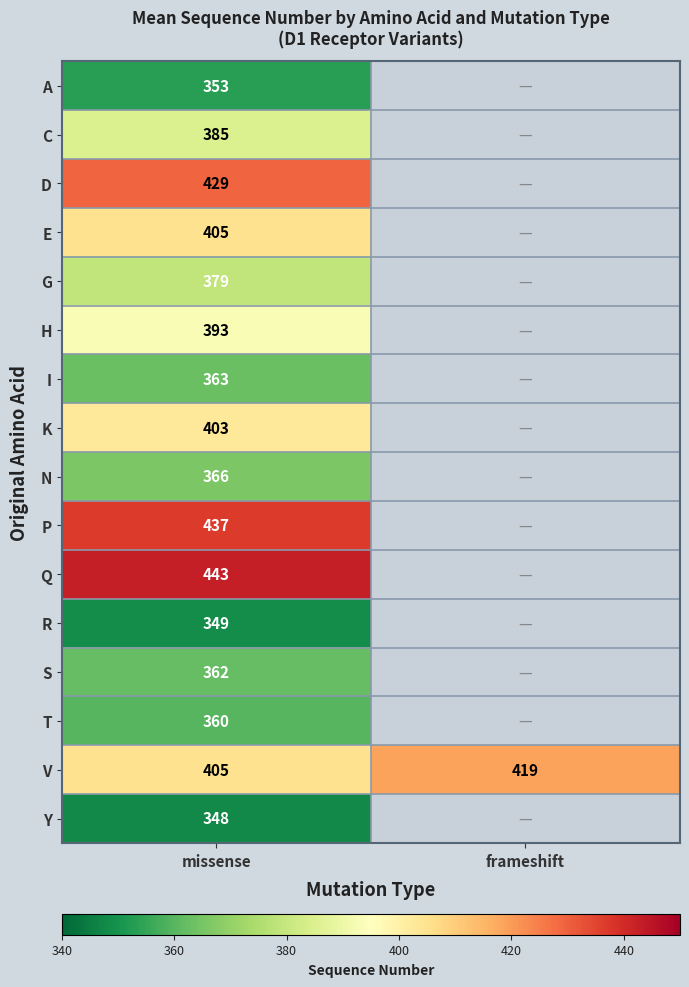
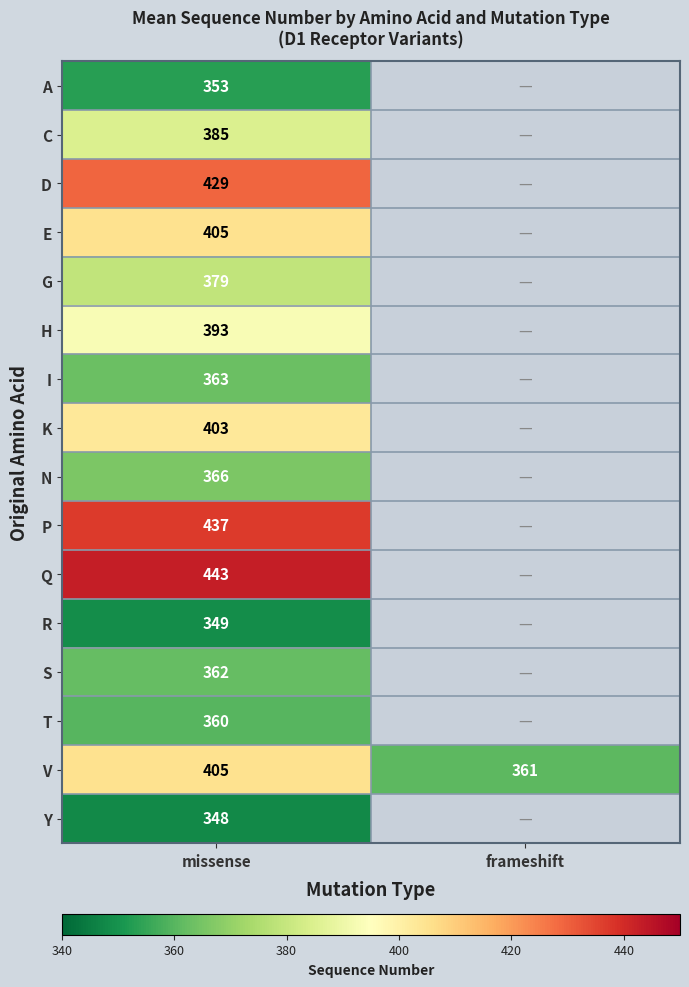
  {
    "A": {
      "missense": 353
    },
    "C": {
      "missense": 385
    },
    "D": {
      "missense": 429
    },
    "E": {
      "missense": 405
    },
    "G": {
      "missense": 379
    },
    "H": {
      "missense": 393
    },
    "I": {
      "missense": 363
    },
    "K": {
      "missense": 403
    },
    "N": {
      "missense": 366
    },
    "P": {
      "missense": 437
    },
    "Q": {
      "missense": 443
    },
    "R": {
      "missense": 349
    },
    "S": {
      "missense": 362
    },
    "T": {
      "missense": 360
    },
    "V": {
      "missense": 405,
-     "frameshift": 419
+     "frameshift": 361
    },
    "Y": {
      "missense": 348
    }
  }
